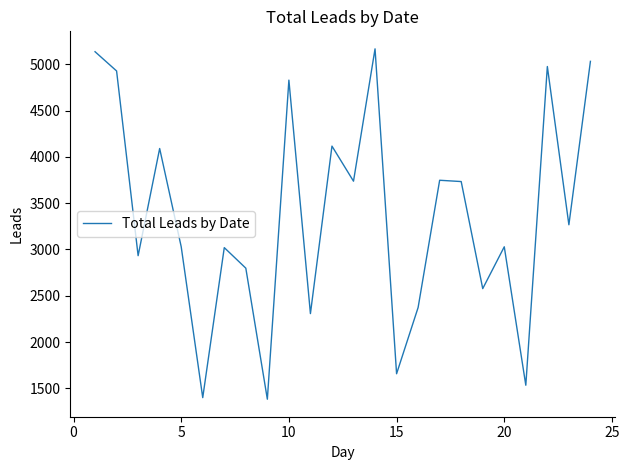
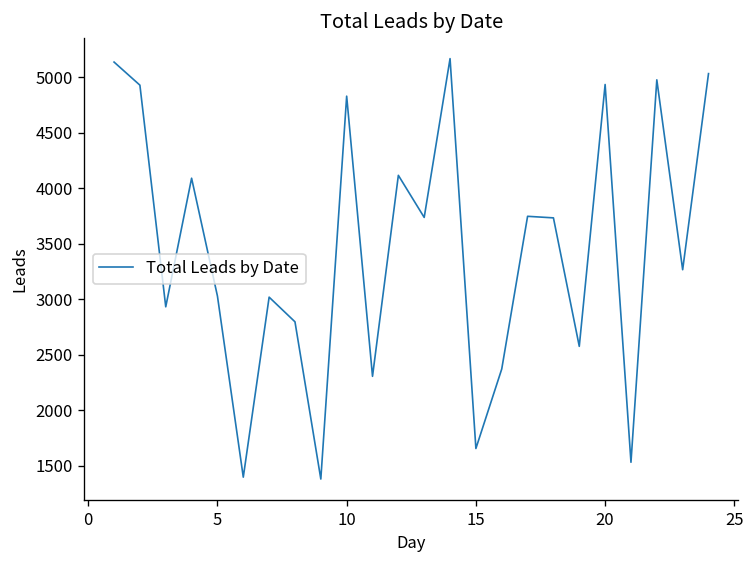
  {
    "5": 3000,
    "10": 4800,
    "15": 1700,
-   "20": 3000
+   "20": 4900
  }
